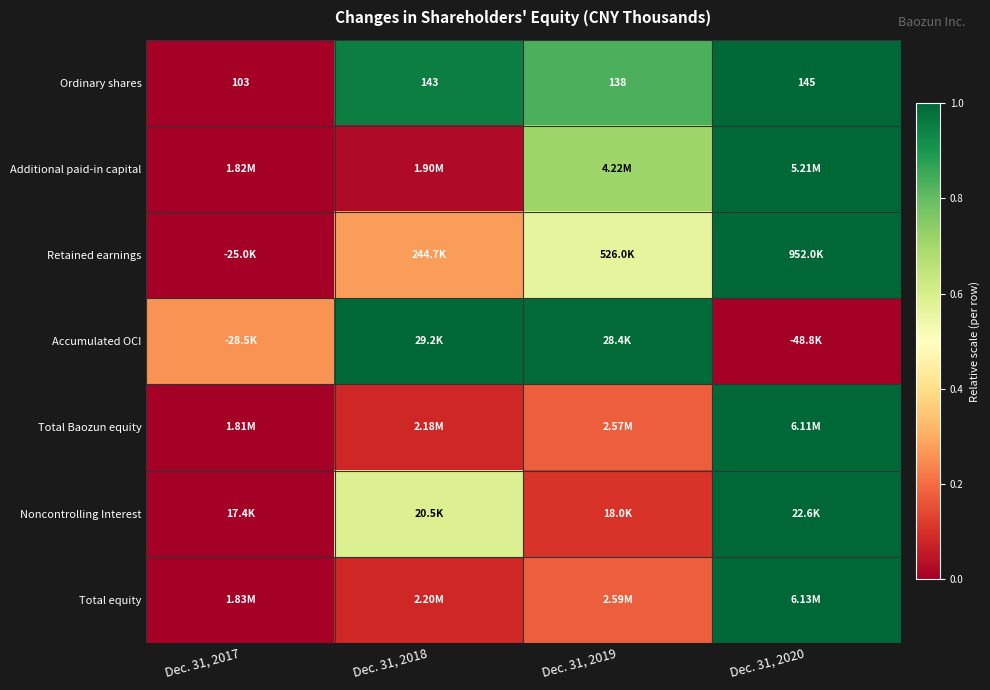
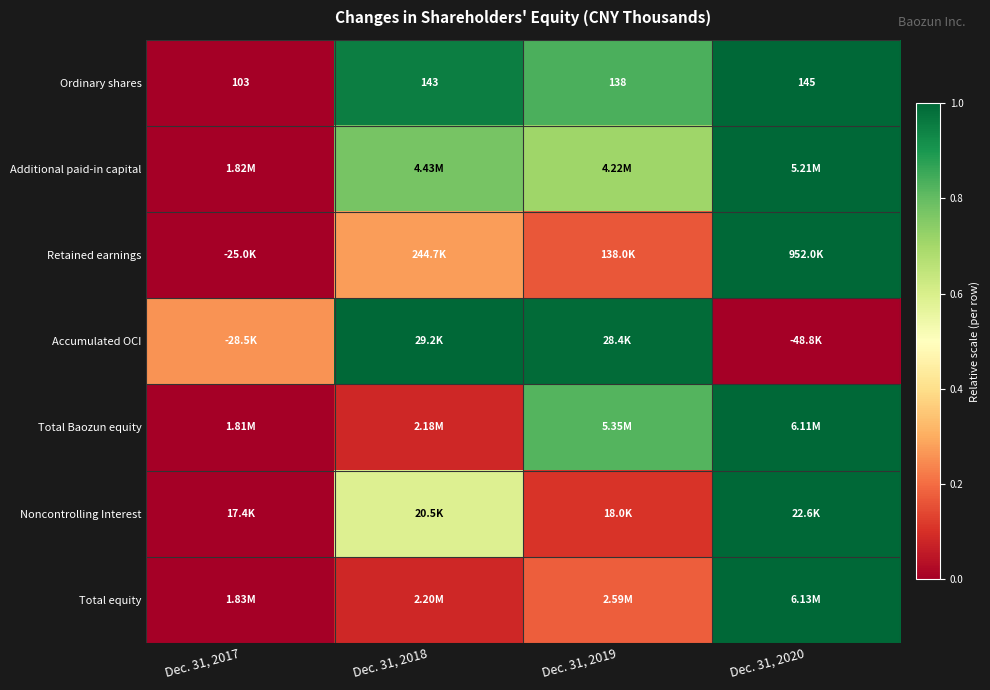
  {
    "Ordinary shares": {
      "Dec. 31, 2017": "103",
      "Dec. 31, 2018": "143",
      "Dec. 31, 2019": "138",
      "Dec. 31, 2020": "145"
    },
    "Additional paid-in capital": {
      "Dec. 31, 2017": "1.82M",
-     "Dec. 31, 2018": "1.90M",
+     "Dec. 31, 2018": "4.43M",
      "Dec. 31, 2019": "4.22M",
      "Dec. 31, 2020": "5.21M"
    },
    "Retained earnings": {
      "Dec. 31, 2017": "-25.0K",
      "Dec. 31, 2018": "244.7K",
-     "Dec. 31, 2019": "526.0K",
+     "Dec. 31, 2019": "138.0K",
      "Dec. 31, 2020": "952.0K"
    },
    "Accumulated OCI": {
      "Dec. 31, 2017": "-28.5K",
      "Dec. 31, 2018": "29.2K",
      "Dec. 31, 2019": "28.4K",
      "Dec. 31, 2020": "-48.8K"
    },
    "Total Baozun equity": {
      "Dec. 31, 2017": "1.81M",
      "Dec. 31, 2018": "2.18M",
-     "Dec. 31, 2019": "2.57M",
+     "Dec. 31, 2019": "5.35M",
      "Dec. 31, 2020": "6.11M"
    },
    "Noncontrolling Interest": {
      "Dec. 31, 2017": "17.4K",
      "Dec. 31, 2018": "20.5K",
      "Dec. 31, 2019": "18.0K",
      "Dec. 31, 2020": "22.6K"
    },
    "Total equity": {
      "Dec. 31, 2017": "1.83M",
      "Dec. 31, 2018": "2.20M",
      "Dec. 31, 2019": "2.59M",
      "Dec. 31, 2020": "6.13M"
    }
  }
